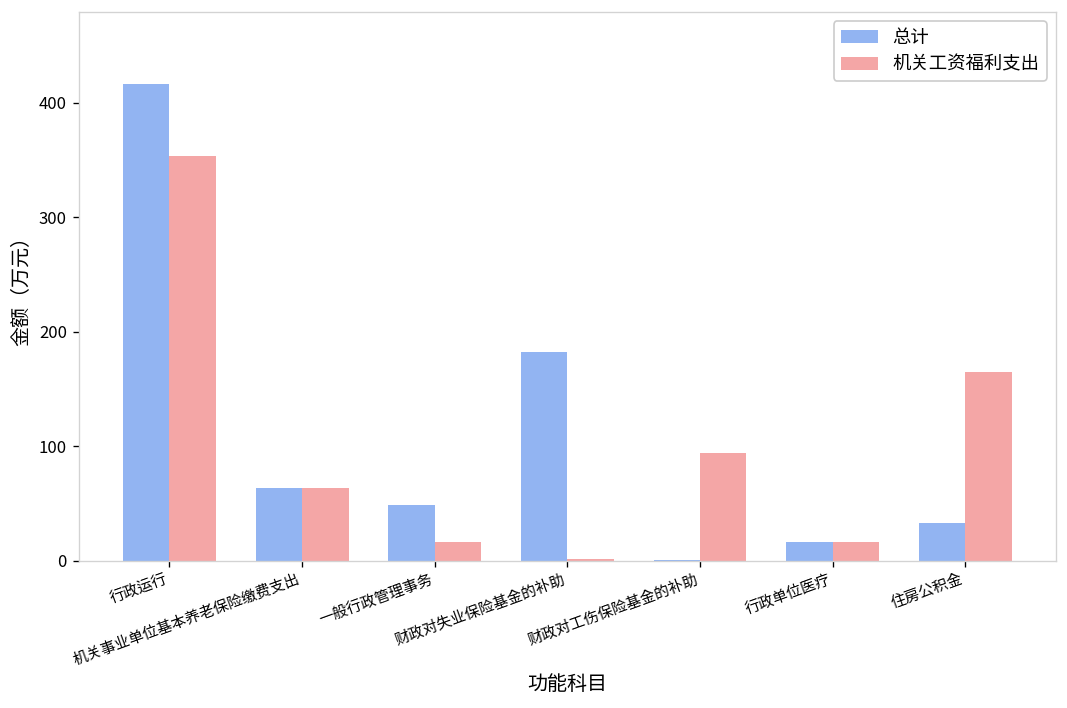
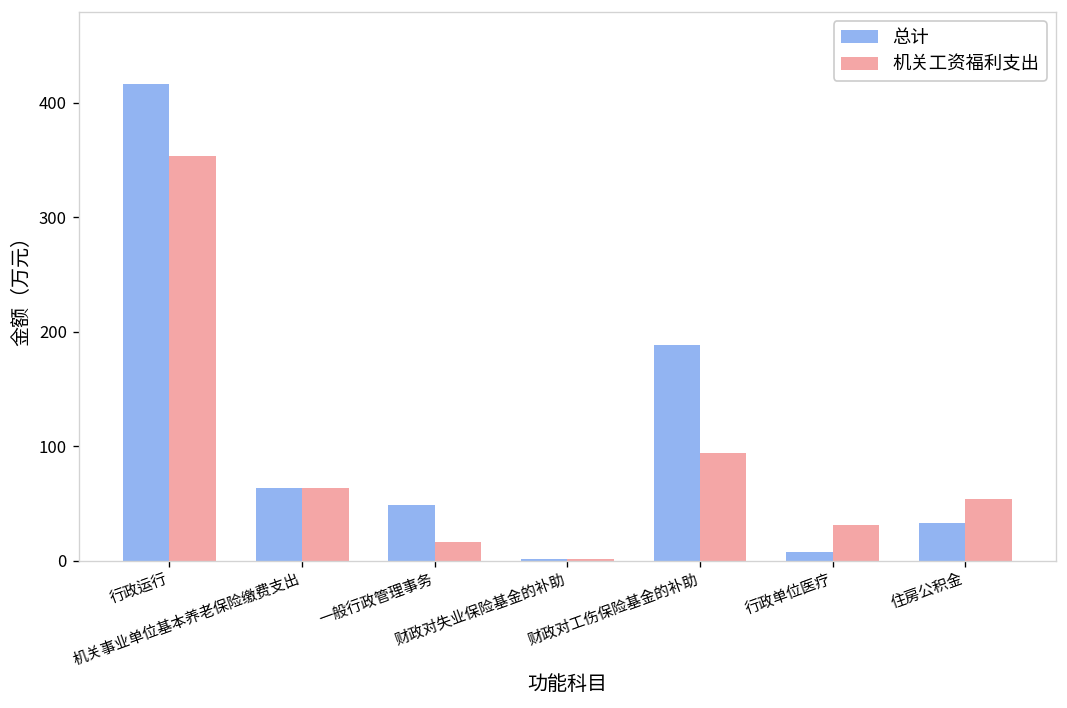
  {
    "总计": {
      "行政运行": 420,
      "机关事业单位基本养老保险缴费支出": 60,
      "一般行政管理事务": 50,
-     "财政对失业保险基金的补助": 180,
-     "财政对工伤保险基金的补助": 0,
-     "行政单位医疗": 20,
+     "财政对失业保险基金的补助": 0,
+     "财政对工伤保险基金的补助": 190,
+     "行政单位医疗": 10,
      "住房公积金": 30
    },
    "机关工资福利支出": {
      "行政运行": 350,
      "机关事业单位基本养老保险缴费支出": 60,
      "一般行政管理事务": 20,
      "财政对工伤保险基金的补助": 90,
-     "行政单位医疗": 20,
-     "住房公积金": 160
+     "行政单位医疗": 30,
+     "住房公积金": 50
    }
  }
